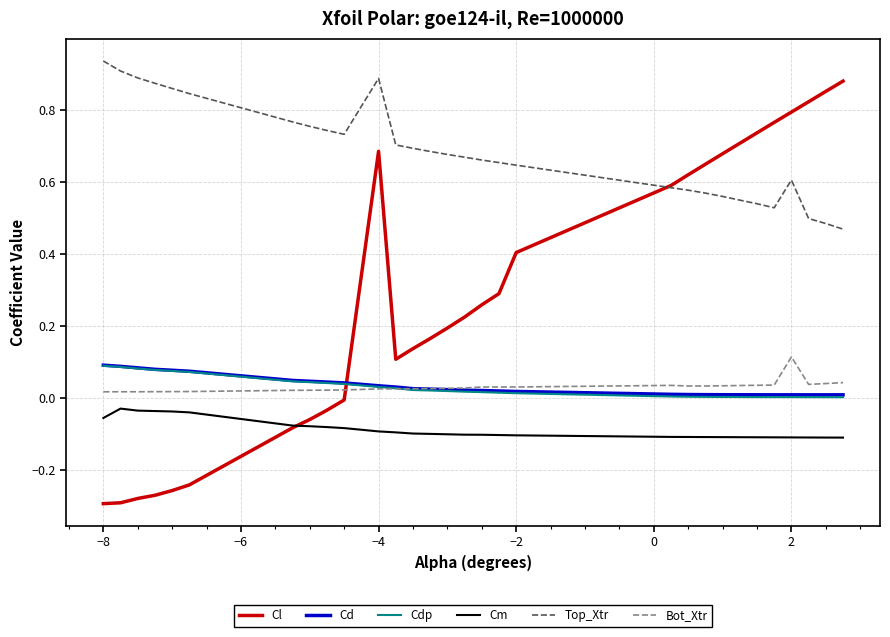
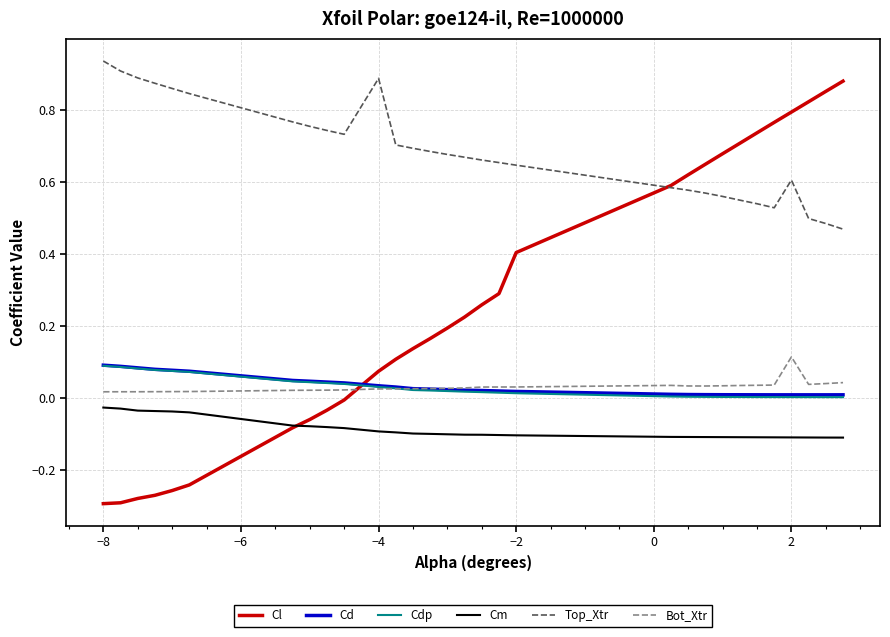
  {
    "Cl": {
      "−8": -0.29,
-     "−4": 0.69,
+     "−4": 0.07,
      "−2": 0.40,
      "2": 0.79
    },
    "Cm": {
-     "−8": -0.06,
+     "−8": -0.03,
      "−4": -0.09,
      "−2": -0.10,
      "2": -0.11
    },
    "Top_Xtr": {
      "−8": 0.94,
      "−4": 0.89,
      "−2": 0.65,
      "2": 0.61
    },
    "Bot_Xtr": {
      "−8": 0.02,
      "−2": 0.03,
      "2": 0.11
    }
  }
